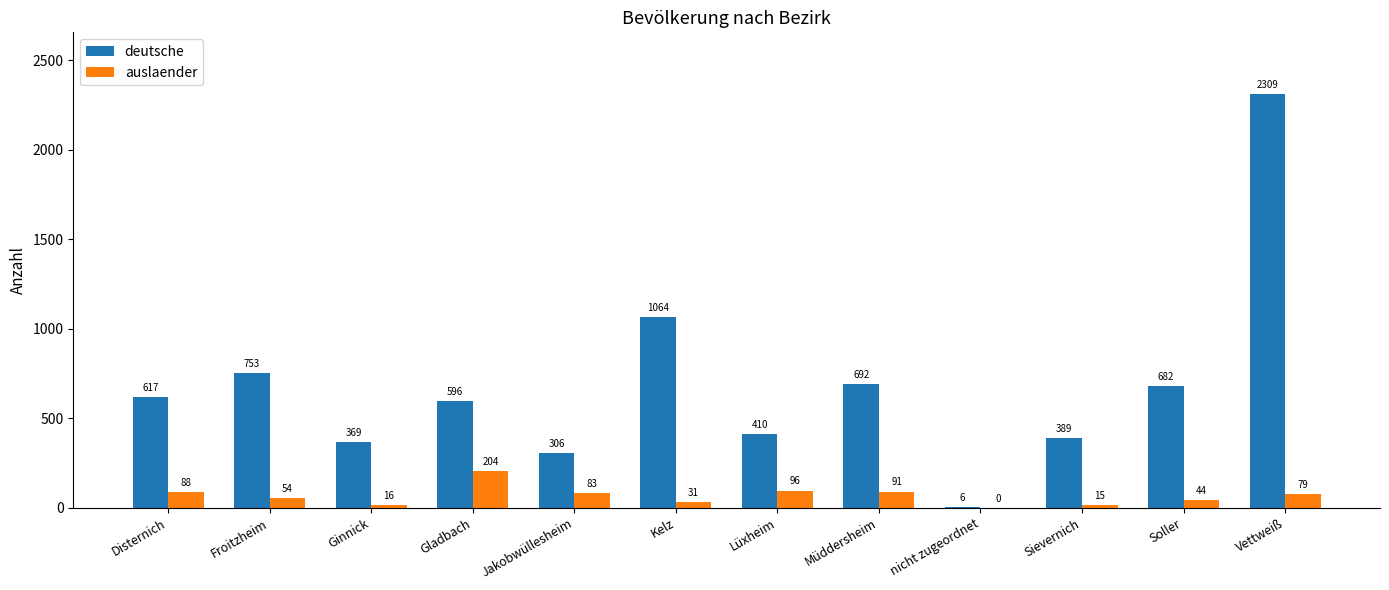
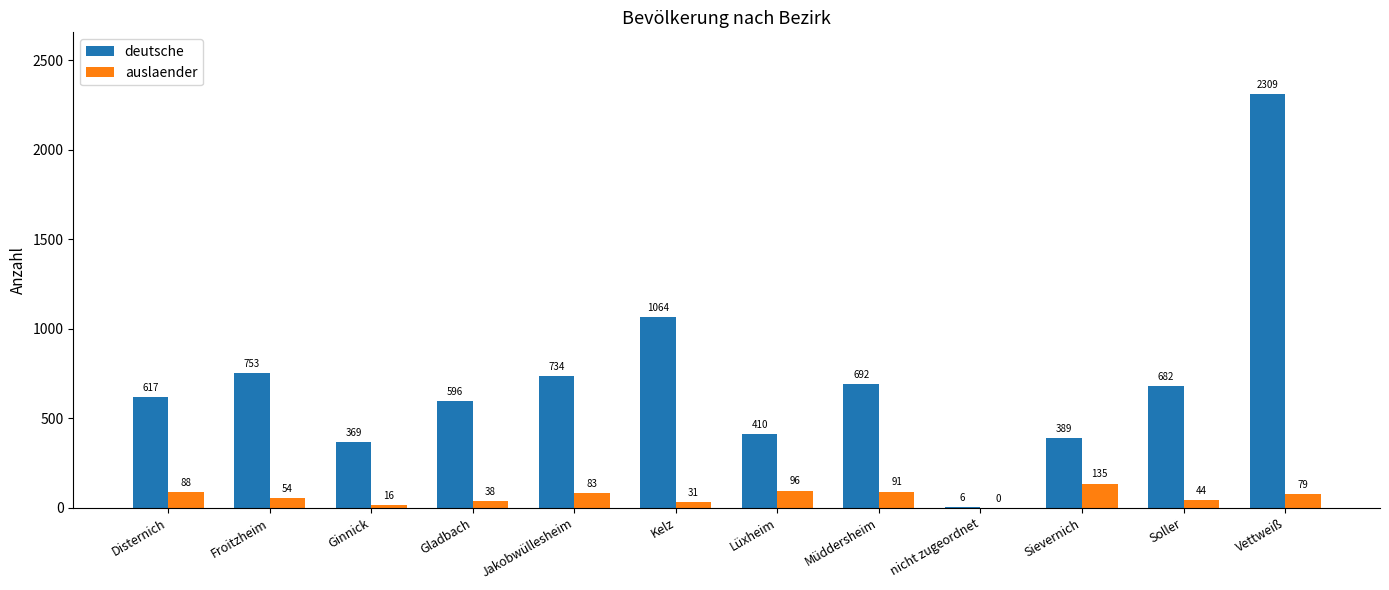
  {
    "deutsche": {
      "Disternich": 617,
      "Froitzheim": 753,
      "Ginnick": 369,
      "Gladbach": 596,
-     "Jakobwüllesheim": 306,
+     "Jakobwüllesheim": 734,
      "Kelz": 1064,
      "Lüxheim": 410,
      "Müddersheim": 692,
      "nicht zugeordnet": 6,
      "Sievernich": 389,
      "Soller": 682,
      "Vettweiß": 2309
    },
    "auslaender": {
      "Disternich": 88,
      "Froitzheim": 54,
      "Ginnick": 16,
-     "Gladbach": 204,
+     "Gladbach": 38,
      "Jakobwüllesheim": 83,
      "Kelz": 31,
      "Lüxheim": 96,
      "Müddersheim": 91,
      "nicht zugeordnet": 0,
-     "Sievernich": 15,
+     "Sievernich": 135,
      "Soller": 44,
      "Vettweiß": 79
    }
  }
